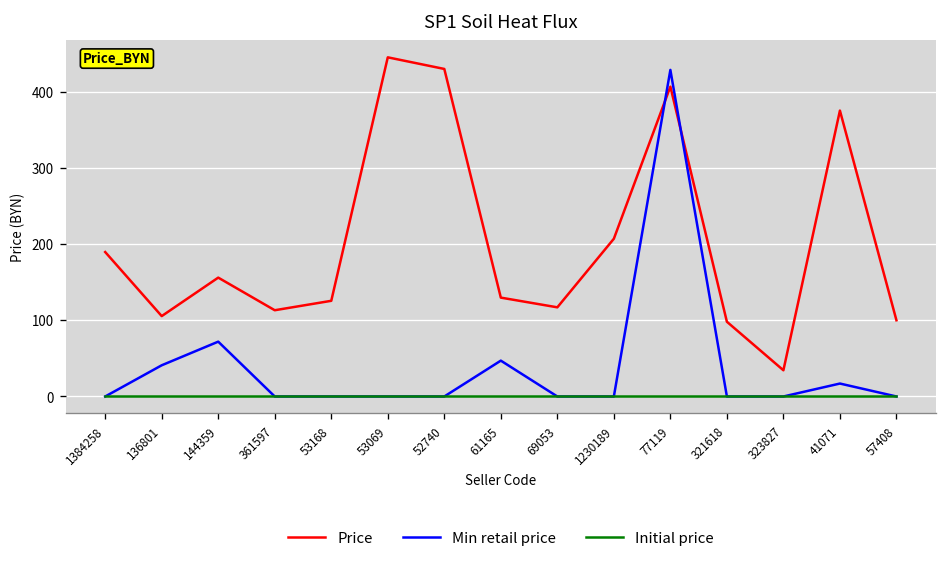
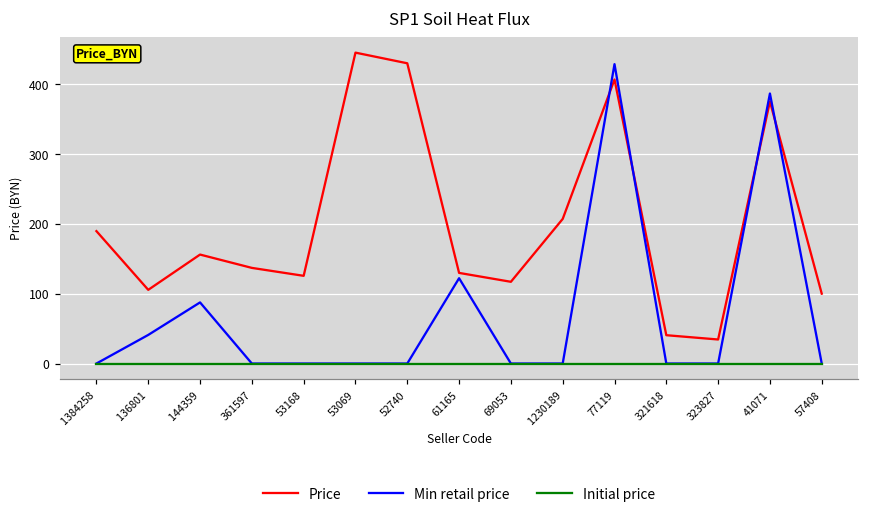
  {
    "Price": {
      "1384258": 190,
      "136801": 110,
      "144359": 160,
-     "361597": 110,
+     "361597": 140,
      "53168": 130,
      "53069": 450,
      "52740": 430,
      "61165": 130,
      "69053": 120,
      "1230189": 210,
      "77119": 410,
-     "321618": 100,
+     "321618": 40,
      "323827": 30,
      "41071": 380,
      "57408": 100
    },
    "Min retail price": {
      "136801": 40,
-     "144359": 70,
-     "61165": 50,
+     "144359": 90,
+     "61165": 120,
      "77119": 430,
-     "41071": 20
+     "41071": 390
    },
    "Initial price": {
      "136801": 0,
      "144359": 0,
      "61165": 0,
      "77119": 0,
      "41071": 0
    }
  }
